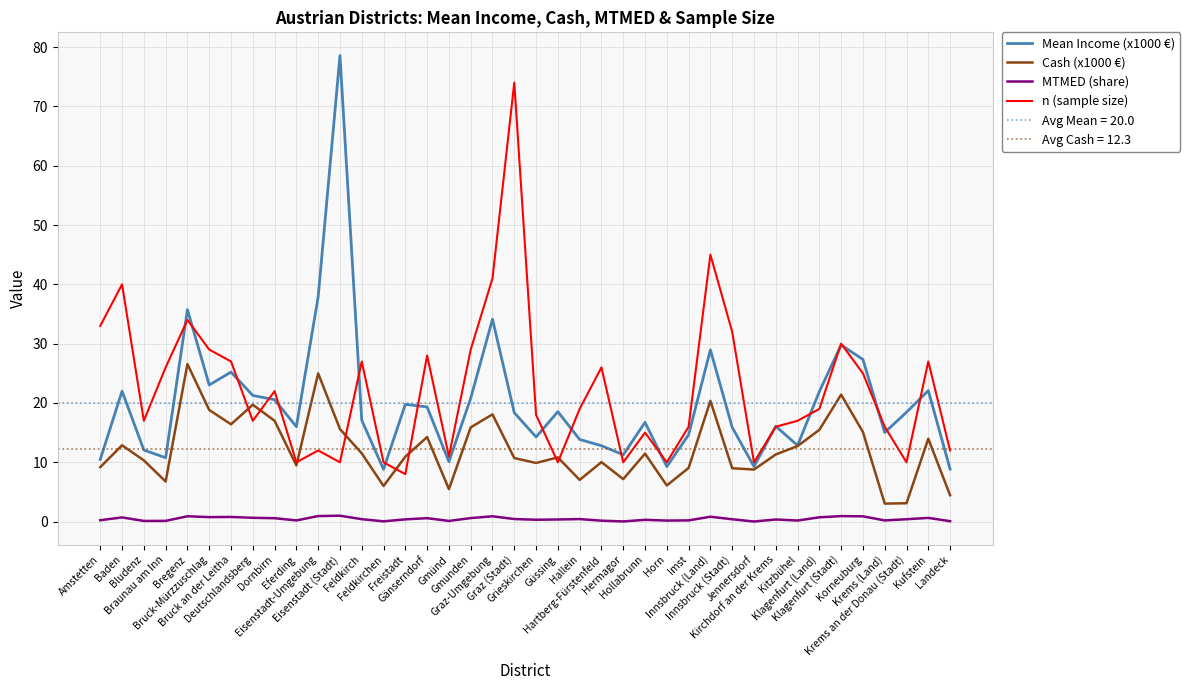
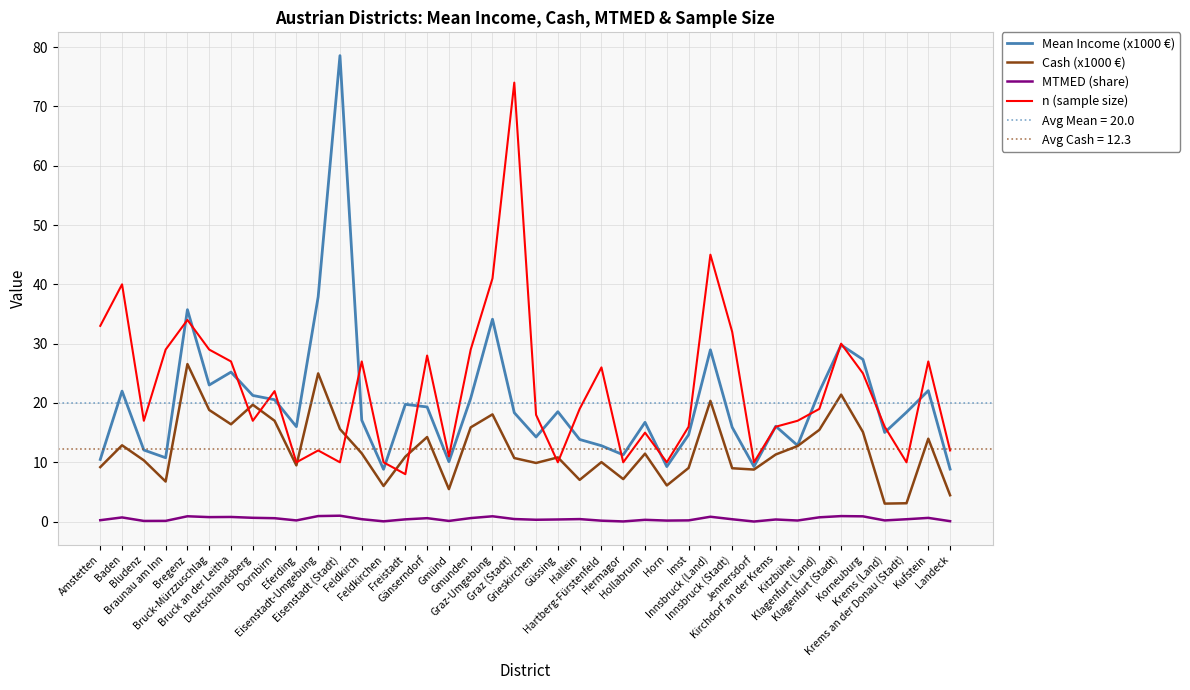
  {
    "Mean Income (x1000 €)": {
      "Amstetten": 10,
      "Baden": 22,
      "Bludenz": 12,
      "Braunau am Inn": 11,
      "Bregenz": 36,
      "Bruck-Mürzzuschlag": 23,
      "Bruck an der Leitha": 25,
      "Deutschlandsberg": 21,
      "Dornbirn": 21,
      "Eferding": 16,
      "Eisenstadt-Umgebung": 38,
      "Eisenstadt (Stadt)": 79,
      "Feldkirch": 17,
      "Feldkirchen": 9,
      "Freistadt": 20,
      "Gänserndorf": 19,
      "Gmünd": 10,
      "Gmunden": 21,
      "Graz-Umgebung": 34,
      "Graz (Stadt)": 18,
      "Grieskirchen": 14,
      "Güssing": 19,
      "Hallein": 14,
      "Hartberg-Fürstenfeld": 13,
      "Hermagor": 11,
      "Hollabrunn": 17,
      "Horn": 9,
      "Imst": 15,
      "Innsbruck (Land)": 29,
      "Innsbruck (Stadt)": 16,
      "Jennersdorf": 9,
      "Klagenfurt (Land)": 22,
      "Korneuburg": 27,
      "Krems (Land)": 15,
      "Krems an der Donau (Stadt)": 18,
      "Kufstein": 22,
      "Landeck": 9
    },
    "Cash (x1000 €)": {
      "Amstetten": 9,
      "Baden": 13,
      "Bludenz": 10,
      "Braunau am Inn": 7,
      "Bregenz": 27,
      "Bruck-Mürzzuschlag": 19,
      "Bruck an der Leitha": 16,
      "Deutschlandsberg": 20,
      "Dornbirn": 17,
      "Eferding": 9,
      "Eisenstadt-Umgebung": 25,
      "Eisenstadt (Stadt)": 16,
      "Feldkirch": 12,
      "Feldkirchen": 6,
      "Freistadt": 11,
      "Gänserndorf": 14,
      "Gmünd": 5,
      "Gmunden": 16,
      "Graz-Umgebung": 18,
      "Graz (Stadt)": 11,
      "Grieskirchen": 10,
      "Güssing": 11,
      "Hallein": 7,
      "Hartberg-Fürstenfeld": 10,
      "Hermagor": 7,
      "Hollabrunn": 11,
      "Horn": 6,
      "Imst": 9,
      "Innsbruck (Land)": 20,
      "Innsbruck (Stadt)": 9,
      "Jennersdorf": 9,
      "Kirchdorf an der Krems": 11,
      "Klagenfurt (Land)": 15,
      "Klagenfurt (Stadt)": 21,
      "Korneuburg": 15,
      "Krems (Land)": 3,
      "Krems an der Donau (Stadt)": 3,
      "Kufstein": 14,
      "Landeck": 4
    },
    "MTMED (share)": {
      "Amstetten": 0,
      "Baden": 1,
      "Bludenz": 0,
      "Braunau am Inn": 0,
      "Bregenz": 1,
      "Bruck-Mürzzuschlag": 1,
      "Bruck an der Leitha": 1,
      "Deutschlandsberg": 1,
      "Dornbirn": 1,
      "Eferding": 0,
      "Eisenstadt-Umgebung": 1,
      "Eisenstadt (Stadt)": 1,
      "Feldkirch": 0,
      "Feldkirchen": 0,
      "Freistadt": 0,
      "Gänserndorf": 1,
      "Gmünd": 0,
      "Gmunden": 1,
      "Graz-Umgebung": 1,
      "Graz (Stadt)": 0,
      "Grieskirchen": 0,
      "Güssing": 0,
      "Hallein": 0,
      "Hartberg-Fürstenfeld": 0,
      "Hermagor": 0,
      "Hollabrunn": 0,
      "Horn": 0,
      "Imst": 0,
      "Innsbruck (Land)": 1,
      "Innsbruck (Stadt)": 0,
      "Jennersdorf": 0,
      "Kirchdorf an der Krems": 0,
      "Kitzbühel": 0,
      "Klagenfurt (Land)": 1,
      "Klagenfurt (Stadt)": 1,
      "Korneuburg": 1,
      "Krems (Land)": 0,
      "Krems an der Donau (Stadt)": 0,
      "Kufstein": 1,
      "Landeck": 0
    },
    "n (sample size)": {
      "Amstetten": 33,
      "Baden": 40,
      "Bludenz": 17,
-     "Braunau am Inn": 26,
+     "Braunau am Inn": 29,
      "Bregenz": 34,
      "Bruck-Mürzzuschlag": 29,
      "Bruck an der Leitha": 27,
      "Deutschlandsberg": 17,
      "Dornbirn": 22,
      "Eferding": 10,
      "Eisenstadt-Umgebung": 12,
      "Eisenstadt (Stadt)": 10,
      "Feldkirch": 27,
      "Feldkirchen": 10,
      "Freistadt": 8,
      "Gänserndorf": 28,
      "Gmünd": 11,
      "Gmunden": 29,
      "Graz-Umgebung": 41,
      "Graz (Stadt)": 74,
      "Grieskirchen": 18,
      "Güssing": 10,
      "Hallein": 19,
      "Hartberg-Fürstenfeld": 26,
      "Hermagor": 10,
      "Hollabrunn": 15,
      "Horn": 10,
      "Imst": 16,
      "Innsbruck (Land)": 45,
      "Innsbruck (Stadt)": 32,
      "Jennersdorf": 10,
      "Kitzbühel": 17,
      "Klagenfurt (Land)": 19,
      "Korneuburg": 25,
      "Krems (Land)": 16,
      "Krems an der Donau (Stadt)": 10,
      "Kufstein": 27,
      "Landeck": 12
    }
  }
